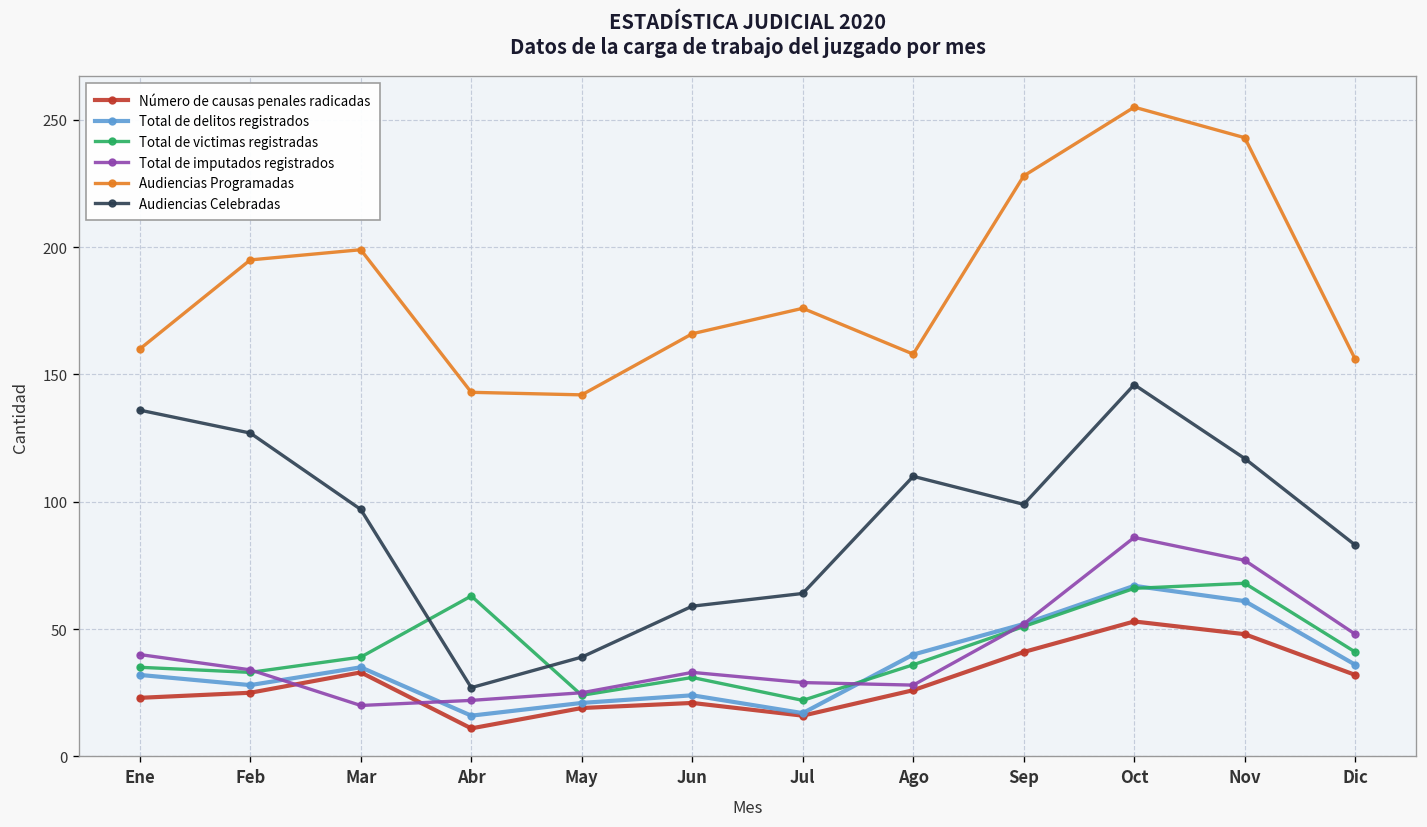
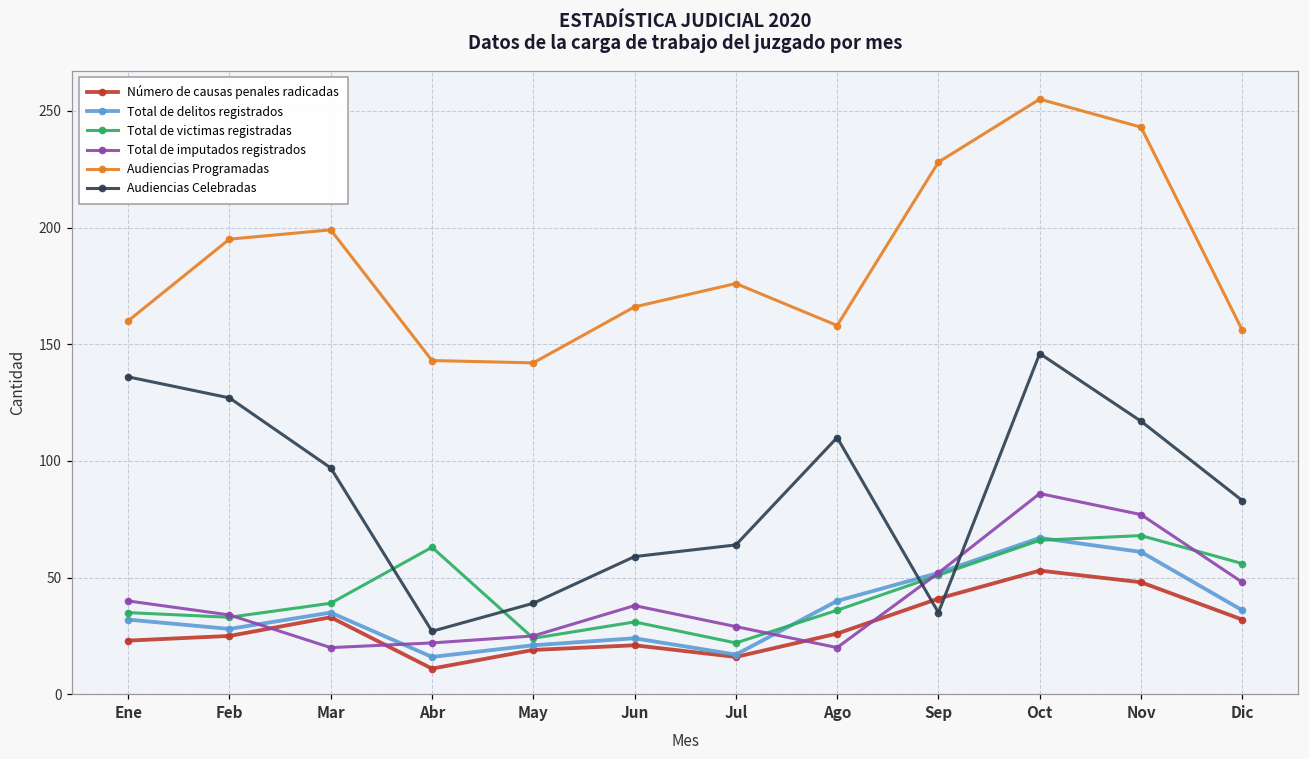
  {
    "Número de causas penales radicadas": {
      "Ene": 23,
      "Feb": 25,
      "Mar": 33,
      "Abr": 11,
      "May": 19,
      "Jun": 21,
      "Ago": 26,
      "Sep": 41,
      "Oct": 53,
      "Nov": 48,
      "Dic": 32
    },
    "Total de delitos registrados": {
      "Ene": 32,
      "Feb": 28,
      "Mar": 35,
      "Abr": 16,
      "May": 21,
      "Jun": 24,
      "Ago": 40,
      "Nov": 61,
      "Dic": 36
    },
    "Total de victimas registradas": {
      "Ene": 35,
      "Mar": 39,
      "Abr": 63,
      "Jun": 31,
      "Jul": 22,
      "Ago": 36,
      "Nov": 68,
-     "Dic": 41
+     "Dic": 56
    },
    "Total de imputados registrados": {
      "Ene": 40,
      "Mar": 20,
      "Abr": 22,
-     "Jun": 33,
+     "Jun": 38,
      "Jul": 29,
-     "Ago": 28,
+     "Ago": 20,
      "Oct": 86,
      "Nov": 77,
      "Dic": 48
    },
    "Audiencias Programadas": {
      "Ene": 160,
      "Feb": 195,
      "Mar": 199,
      "Abr": 143,
      "May": 142,
      "Jun": 166,
      "Jul": 176,
      "Ago": 158,
      "Sep": 228,
      "Oct": 255,
      "Nov": 243,
      "Dic": 156
    },
    "Audiencias Celebradas": {
      "Ene": 136,
      "Feb": 127,
      "Mar": 97,
      "Abr": 27,
      "May": 39,
      "Jun": 59,
      "Jul": 64,
      "Ago": 110,
-     "Sep": 99,
+     "Sep": 35,
      "Oct": 146,
      "Nov": 117,
      "Dic": 83
    }
  }
